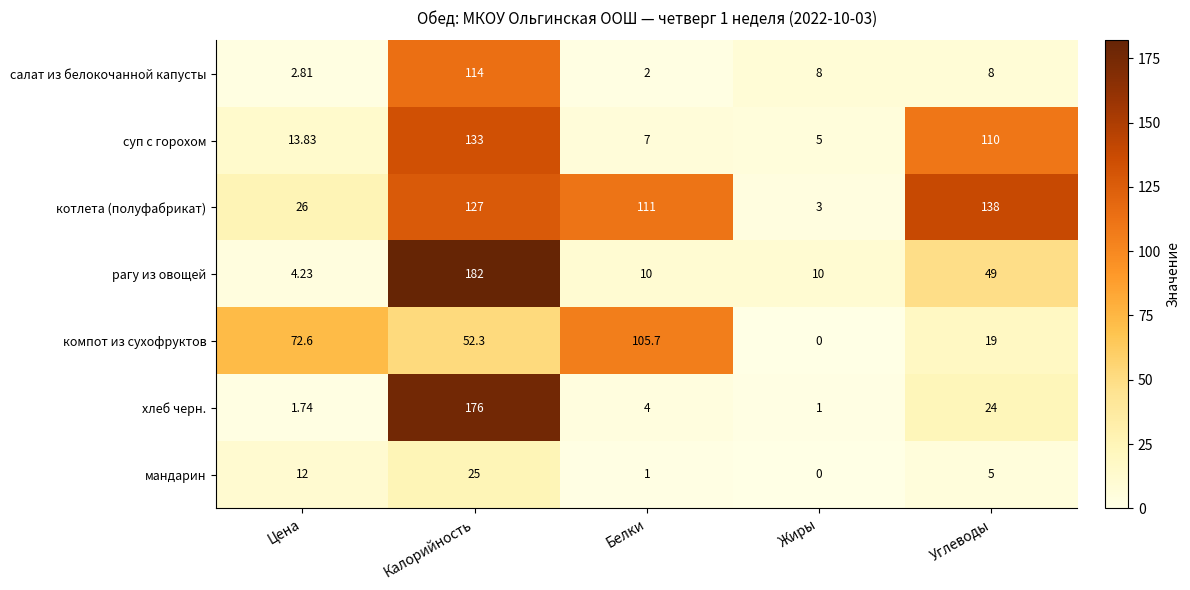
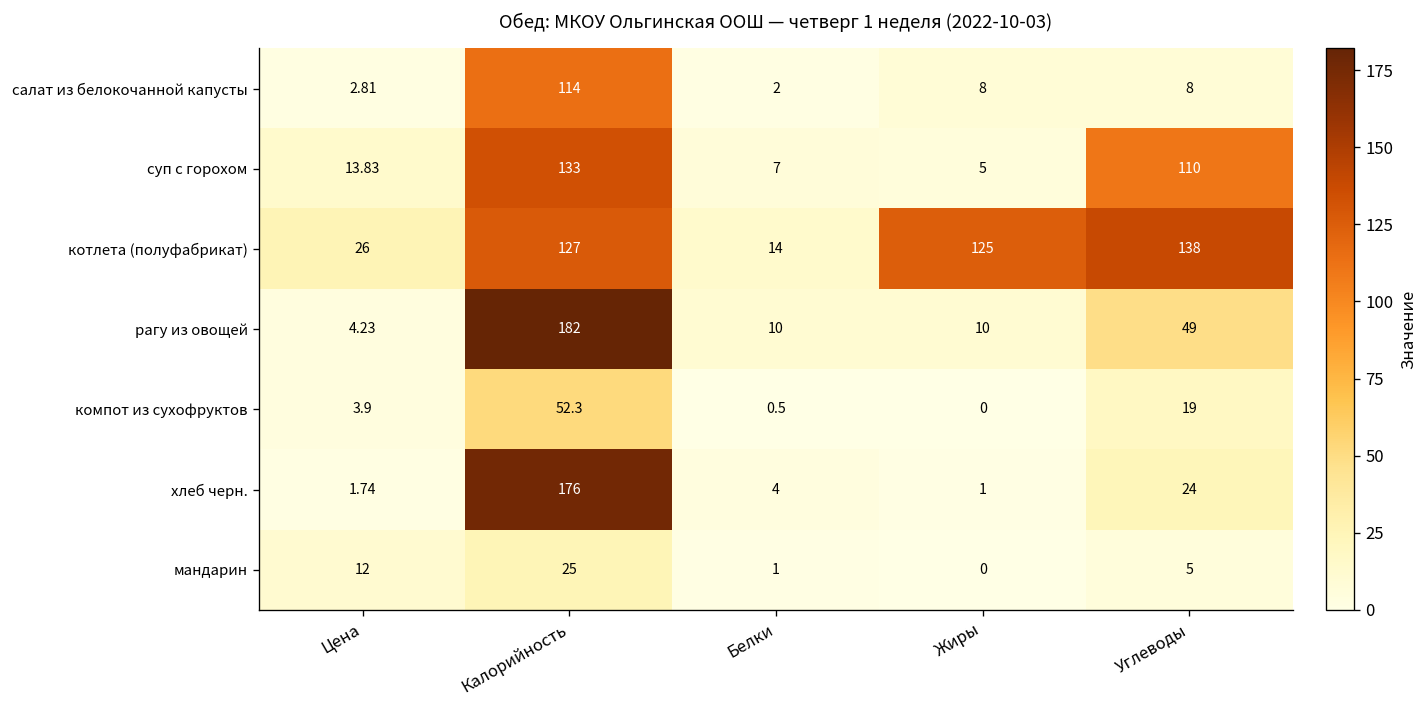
  {
    "салат из белокочанной капусты": {
      "Цена": 2.81,
      "Калорийность": 114,
      "Белки": 2,
      "Жиры": 8,
      "Углеводы": 8
    },
    "суп с горохом": {
      "Цена": 13.83,
      "Калорийность": 133,
      "Белки": 7,
      "Жиры": 5,
      "Углеводы": 110
    },
    "котлета (полуфабрикат)": {
      "Цена": 26,
      "Калорийность": 127,
-     "Белки": 111,
-     "Жиры": 3,
+     "Белки": 14,
+     "Жиры": 125,
      "Углеводы": 138
    },
    "рагу из овощей": {
      "Цена": 4.23,
      "Калорийность": 182,
      "Белки": 10,
      "Жиры": 10,
      "Углеводы": 49
    },
    "компот из сухофруктов": {
-     "Цена": 72.6,
+     "Цена": 3.9,
      "Калорийность": 52.3,
-     "Белки": 105.7,
+     "Белки": 0.5,
      "Жиры": 0,
      "Углеводы": 19
    },
    "хлеб черн.": {
      "Цена": 1.74,
      "Калорийность": 176,
      "Белки": 4,
      "Жиры": 1,
      "Углеводы": 24
    },
    "мандарин": {
      "Цена": 12,
      "Калорийность": 25,
      "Белки": 1,
      "Жиры": 0,
      "Углеводы": 5
    }
  }
